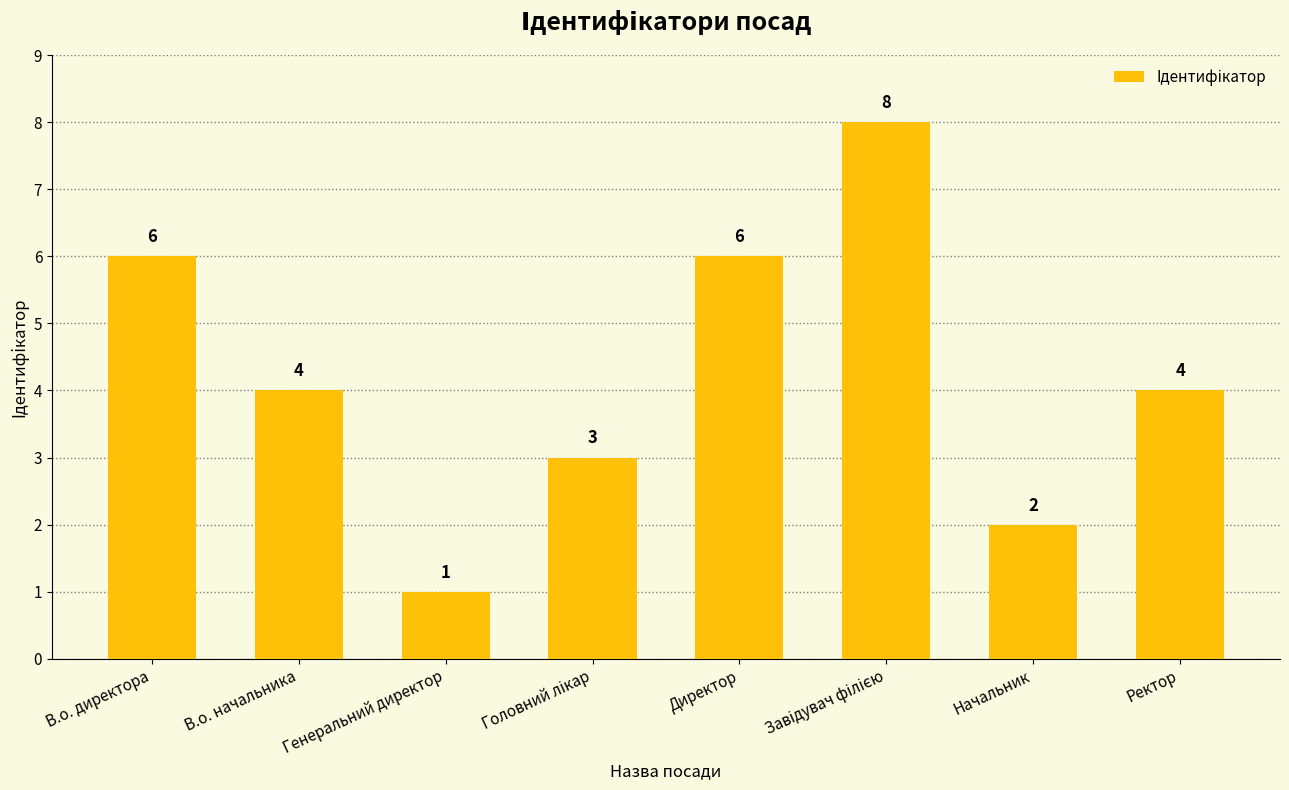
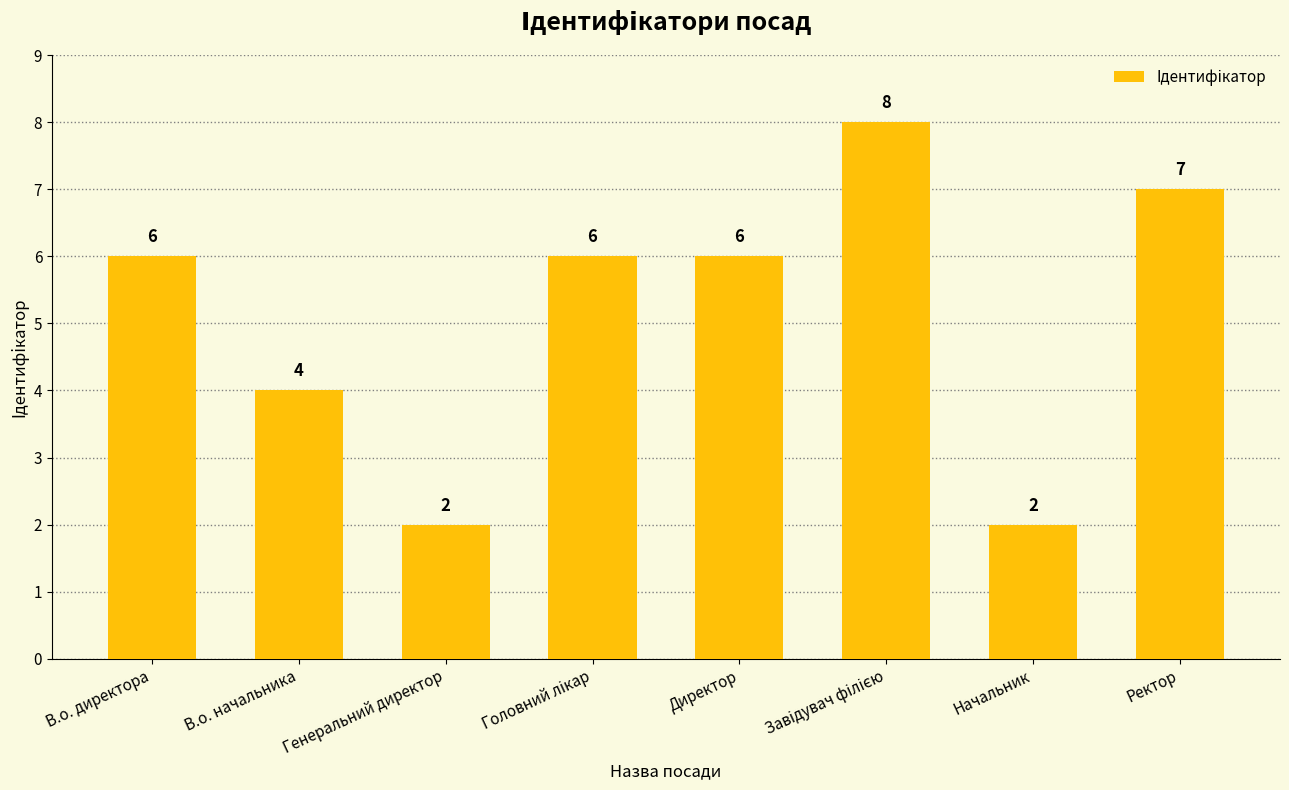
  {
    "В.о. директора": 6,
    "В.о. начальника": 4,
-   "Генеральний директор": 1,
-   "Головний лікар": 3,
+   "Генеральний директор": 2,
+   "Головний лікар": 6,
    "Директор": 6,
    "Завідувач філією": 8,
    "Начальник": 2,
-   "Ректор": 4
+   "Ректор": 7
  }
